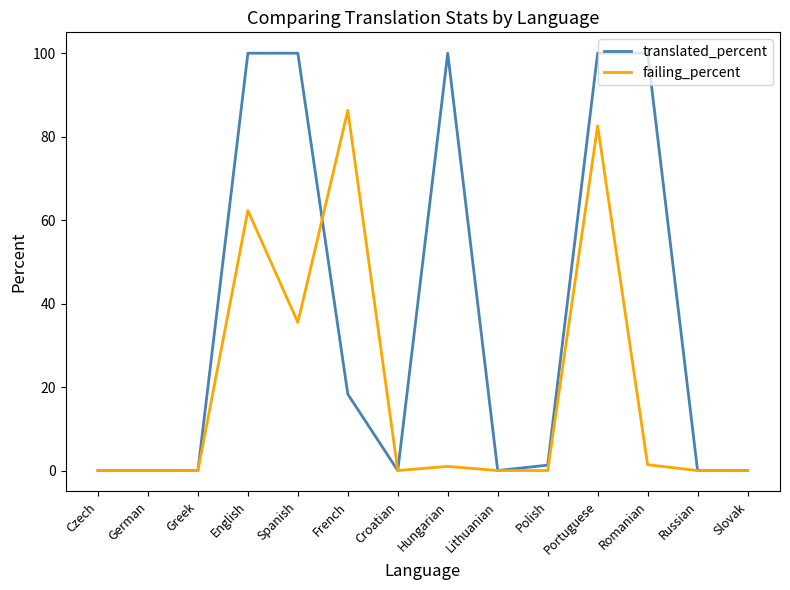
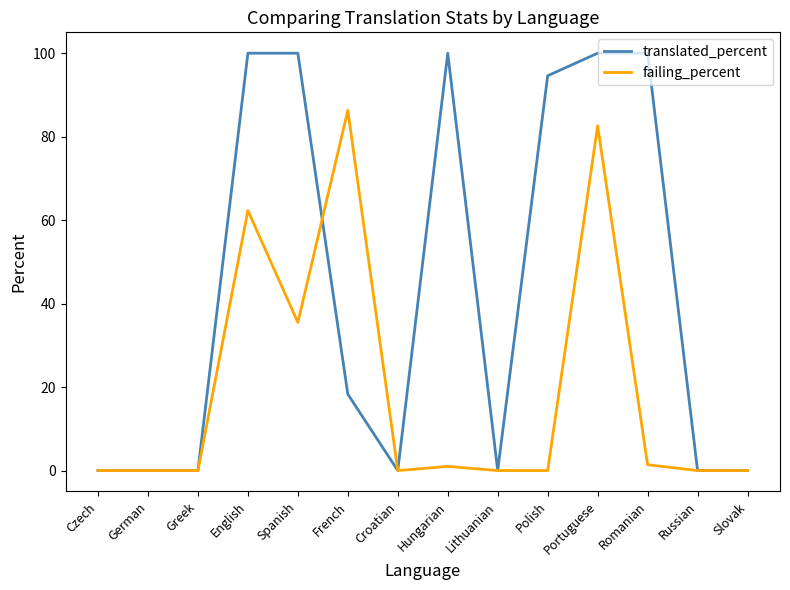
  {
    "translated_percent": {
      "English": 100,
      "Spanish": 100,
      "French": 18,
      "Hungarian": 100,
-     "Polish": 1,
+     "Polish": 95,
      "Portuguese": 100
    },
    "failing_percent": {
      "English": 62,
      "Spanish": 36,
      "French": 86,
      "Hungarian": 1,
      "Polish": 0,
      "Portuguese": 83,
      "Romanian": 1
    }
  }
